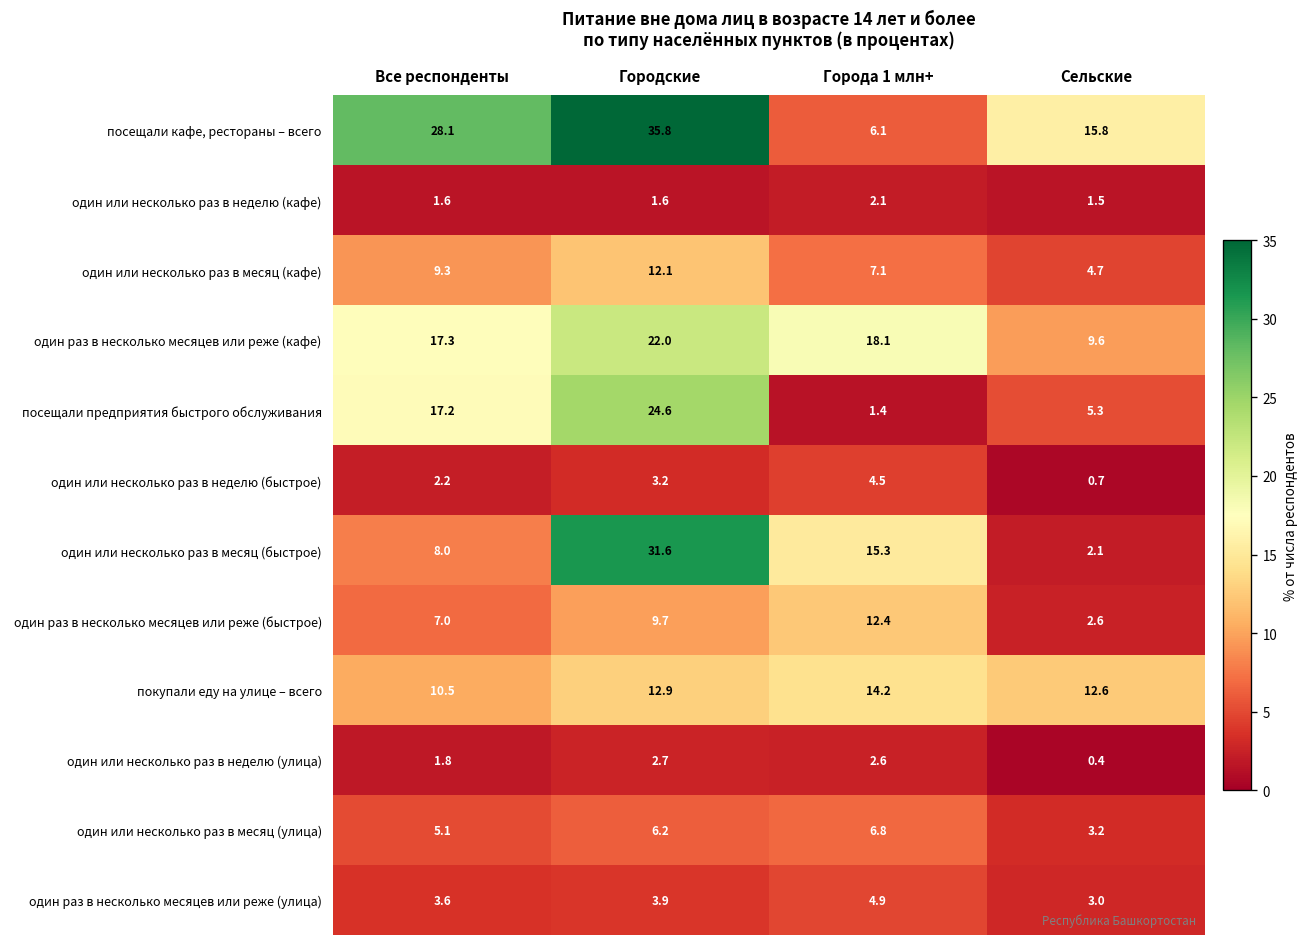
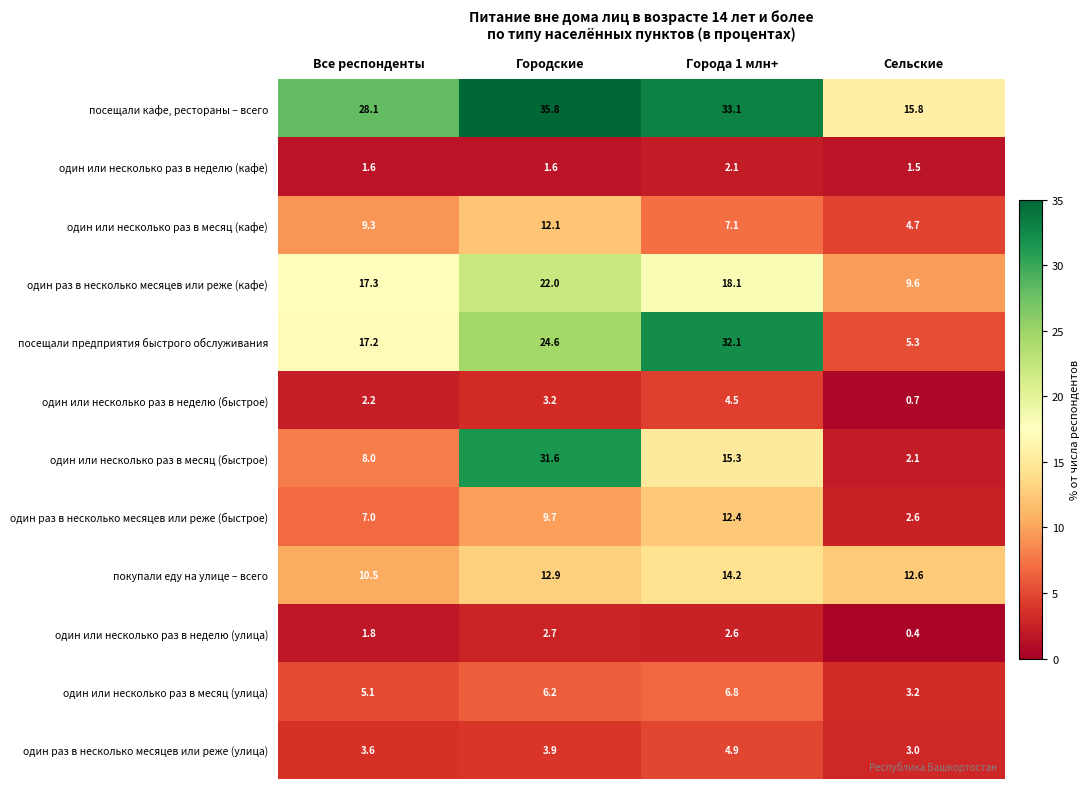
  {
    "посещали кафе, рестораны – всего": {
      "Все респонденты": 28.1,
      "Городские": 35.8,
-     "Города 1 млн+": 6.1,
+     "Города 1 млн+": 33.1,
      "Сельские": 15.8
    },
    "один или несколько раз в неделю (кафе)": {
      "Все респонденты": 1.6,
      "Городские": 1.6,
      "Города 1 млн+": 2.1,
      "Сельские": 1.5
    },
    "один или несколько раз в месяц (кафе)": {
      "Все респонденты": 9.3,
      "Городские": 12.1,
      "Города 1 млн+": 7.1,
      "Сельские": 4.7
    },
    "один раз в несколько месяцев или реже (кафе)": {
      "Все респонденты": 17.3,
      "Городские": 22.0,
      "Города 1 млн+": 18.1,
      "Сельские": 9.6
    },
    "посещали предприятия быстрого обслуживания": {
      "Все респонденты": 17.2,
      "Городские": 24.6,
-     "Города 1 млн+": 1.4,
+     "Города 1 млн+": 32.1,
      "Сельские": 5.3
    },
    "один или несколько раз в неделю (быстрое)": {
      "Все респонденты": 2.2,
      "Городские": 3.2,
      "Города 1 млн+": 4.5,
      "Сельские": 0.7
    },
    "один или несколько раз в месяц (быстрое)": {
      "Все респонденты": 8.0,
      "Городские": 31.6,
      "Города 1 млн+": 15.3,
      "Сельские": 2.1
    },
    "один раз в несколько месяцев или реже (быстрое)": {
      "Все респонденты": 7.0,
      "Городские": 9.7,
      "Города 1 млн+": 12.4,
      "Сельские": 2.6
    },
    "покупали еду на улице – всего": {
      "Все респонденты": 10.5,
      "Городские": 12.9,
      "Города 1 млн+": 14.2,
      "Сельские": 12.6
    },
    "один или несколько раз в неделю (улица)": {
      "Все респонденты": 1.8,
      "Городские": 2.7,
      "Города 1 млн+": 2.6,
      "Сельские": 0.4
    },
    "один или несколько раз в месяц (улица)": {
      "Все респонденты": 5.1,
      "Городские": 6.2,
      "Города 1 млн+": 6.8,
      "Сельские": 3.2
    },
    "один раз в несколько месяцев или реже (улица)": {
      "Все респонденты": 3.6,
      "Городские": 3.9,
      "Города 1 млн+": 4.9
    }
  }
